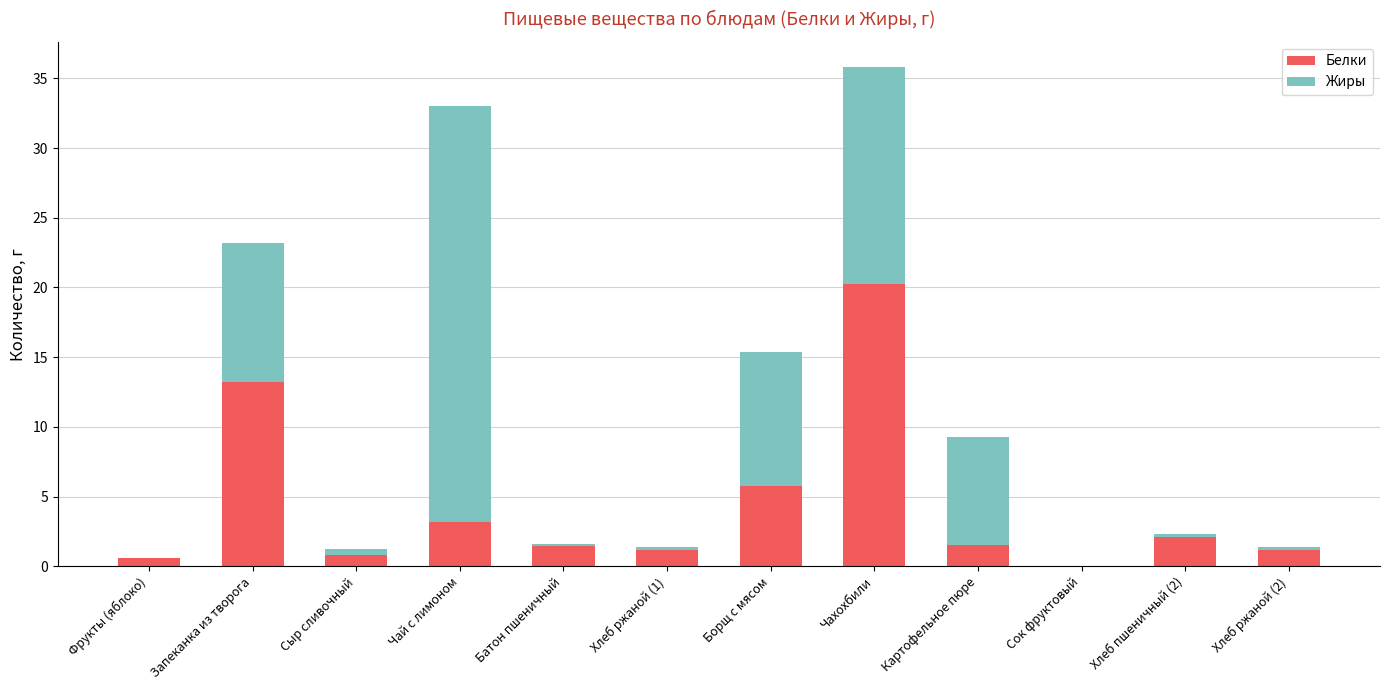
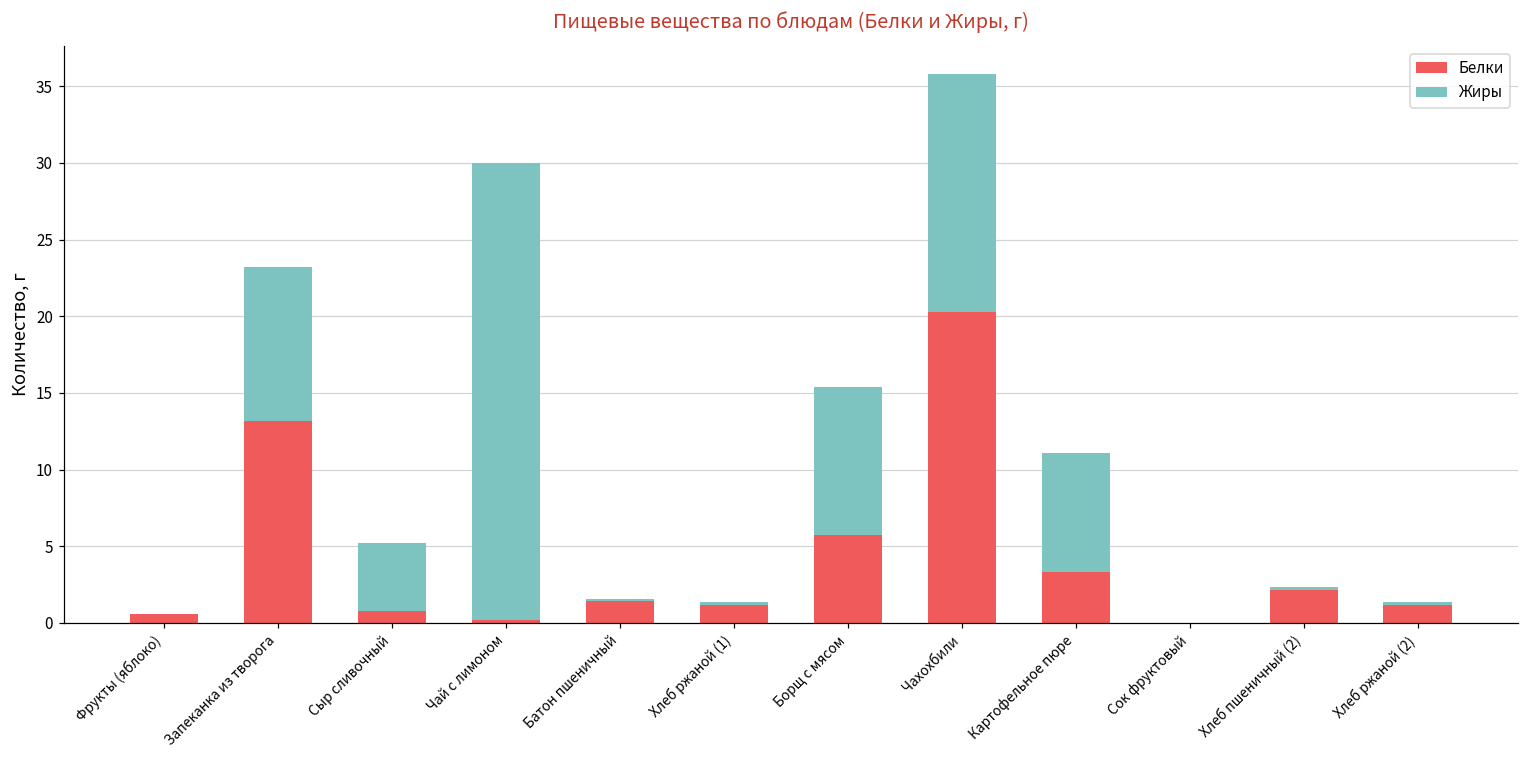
  {
    "Белки": {
      "Фрукты (яблоко)": 0.6,
      "Запеканка из творога": 13.2,
      "Сыр сливочный": 0.8,
-     "Чай с лимоном": 3.2,
+     "Чай с лимоном": 0.2,
      "Батон пшеничный": 1.4,
      "Хлеб ржаной (1)": 1.1,
      "Борщ с мясом": 5.7,
      "Чахохбили": 20.3,
-     "Картофельное пюре": 1.5,
+     "Картофельное пюре": 3.3,
      "Сок фруктовый": 0.0,
      "Хлеб пшеничный (2)": 2.1,
      "Хлеб ржаной (2)": 1.1
    },
    "Жиры": {
      "Фрукты (яблоко)": 0.0,
      "Запеканка из творога": 10.0,
-     "Сыр сливочный": 0.4,
+     "Сыр сливочный": 4.4,
      "Чай с лимоном": 29.8,
      "Хлеб ржаной (1)": 0.2,
      "Борщ с мясом": 9.6,
      "Чахохбили": 15.6,
      "Картофельное пюре": 7.8,
      "Сок фруктовый": 0.0,
      "Хлеб пшеничный (2)": 0.2,
      "Хлеб ржаной (2)": 0.2
    }
  }
